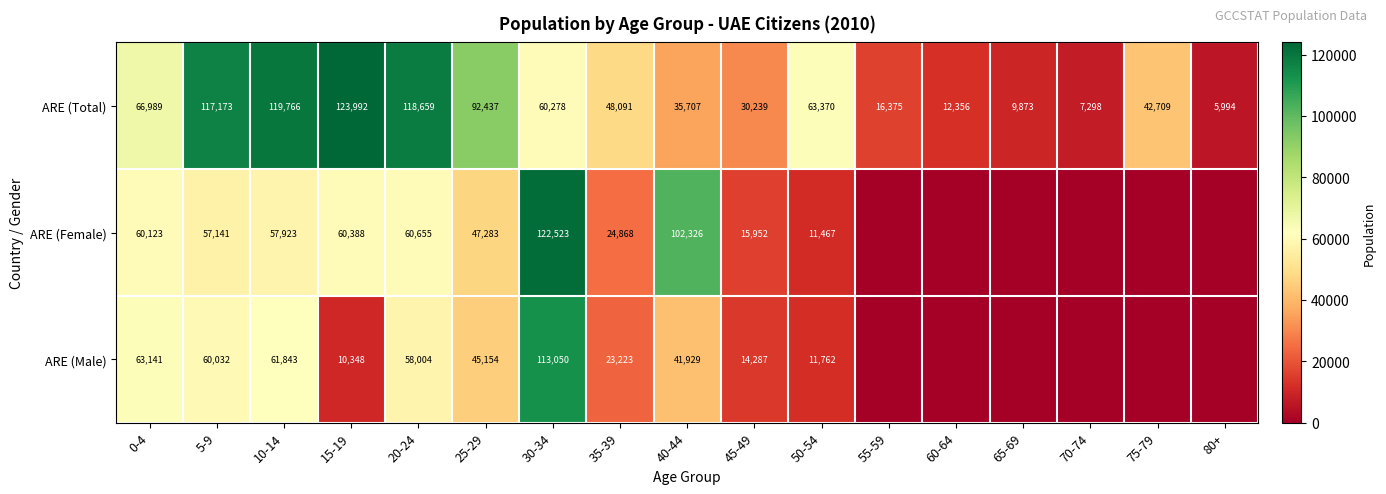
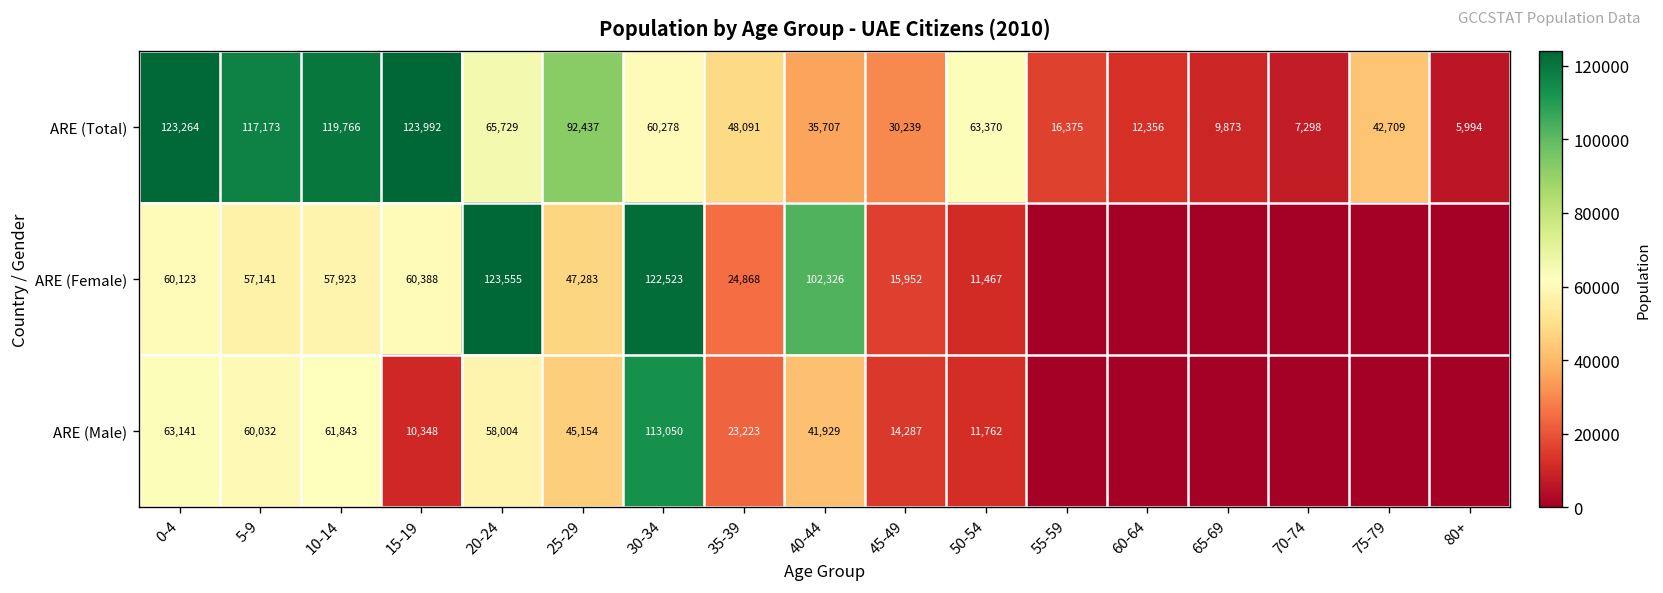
  {
    "ARE (Total)": {
-     "0-4": "66,989",
+     "0-4": "123,264",
      "5-9": "117,173",
      "10-14": "119,766",
      "15-19": "123,992",
-     "20-24": "118,659",
+     "20-24": "65,729",
      "25-29": "92,437",
      "30-34": "60,278",
      "35-39": "48,091",
      "40-44": "35,707",
      "45-49": "30,239",
      "50-54": "63,370",
      "55-59": "16,375",
      "60-64": "12,356",
      "65-69": "9,873",
      "70-74": "7,298",
      "75-79": "42,709",
      "80+": "5,994"
    },
    "ARE (Female)": {
      "0-4": "60,123",
      "5-9": "57,141",
      "10-14": "57,923",
      "15-19": "60,388",
-     "20-24": "60,655",
+     "20-24": "123,555",
      "25-29": "47,283",
      "30-34": "122,523",
      "35-39": "24,868",
      "40-44": "102,326",
      "45-49": "15,952",
      "50-54": "11,467"
    },
    "ARE (Male)": {
      "0-4": "63,141",
      "5-9": "60,032",
      "10-14": "61,843",
      "15-19": "10,348",
      "20-24": "58,004",
      "25-29": "45,154",
      "30-34": "113,050",
      "35-39": "23,223",
      "40-44": "41,929",
      "45-49": "14,287",
      "50-54": "11,762"
    }
  }
